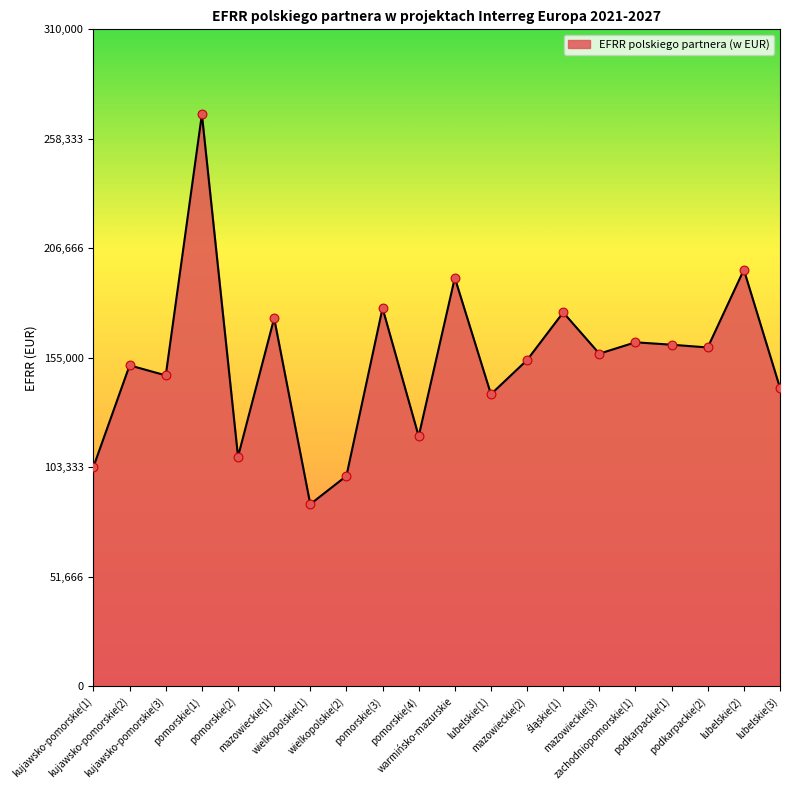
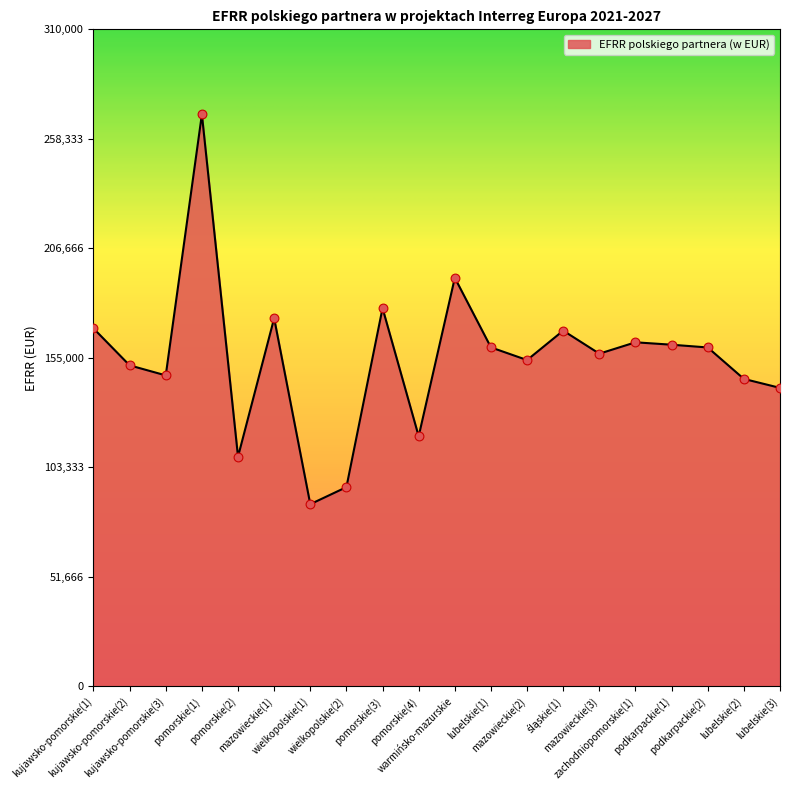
  {
-   "kujawsko-pomorskie(1)": "104,000",
+   "kujawsko-pomorskie(1)": "169,000",
    "kujawsko-pomorskie(2)": "151,000",
    "kujawsko-pomorskie(3)": "147,000",
    "pomorskie(1)": "270,000",
    "pomorskie(2)": "108,000",
    "mazowieckie(1)": "174,000",
    "wielkopolskie(1)": "86,000",
-   "wielkopolskie(2)": "99,000",
+   "wielkopolskie(2)": "94,000",
    "pomorskie(3)": "178,000",
    "pomorskie(4)": "118,000",
    "warmińsko-mazurskie": "193,000",
-   "lubelskie(1)": "138,000",
+   "lubelskie(1)": "160,000",
    "mazowieckie(2)": "154,000",
-   "śląskie(1)": "176,000",
+   "śląskie(1)": "168,000",
    "mazowieckie(3)": "157,000",
    "zachodniopomorskie(1)": "162,000",
    "podkarpackie(1)": "161,000",
    "podkarpackie(2)": "160,000",
-   "lubelskie(2)": "197,000",
+   "lubelskie(2)": "145,000",
    "lubelskie(3)": "141,000"
  }
